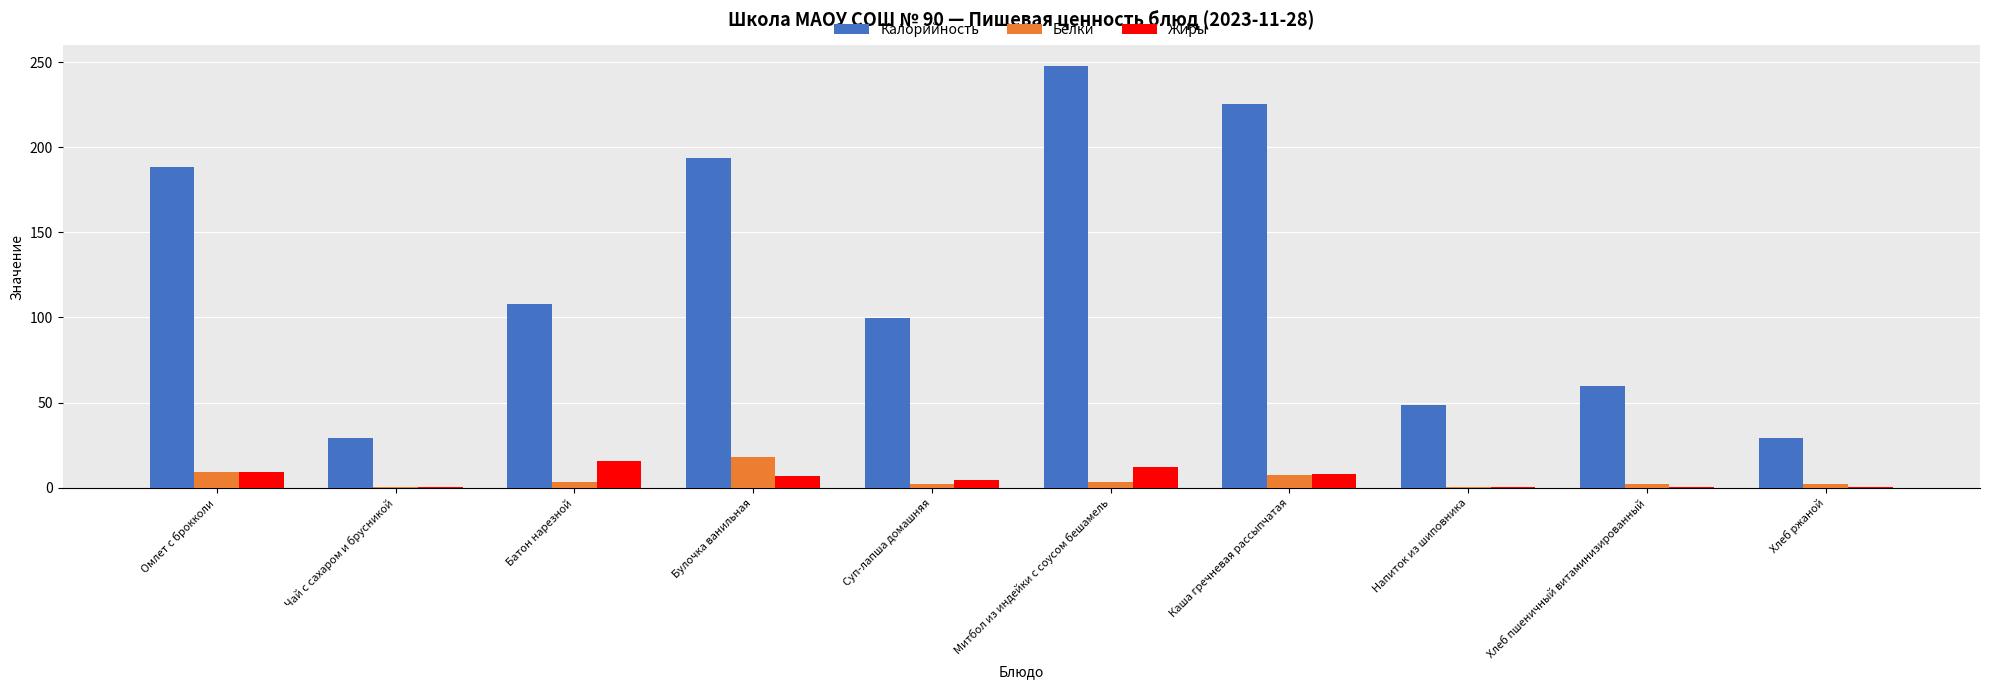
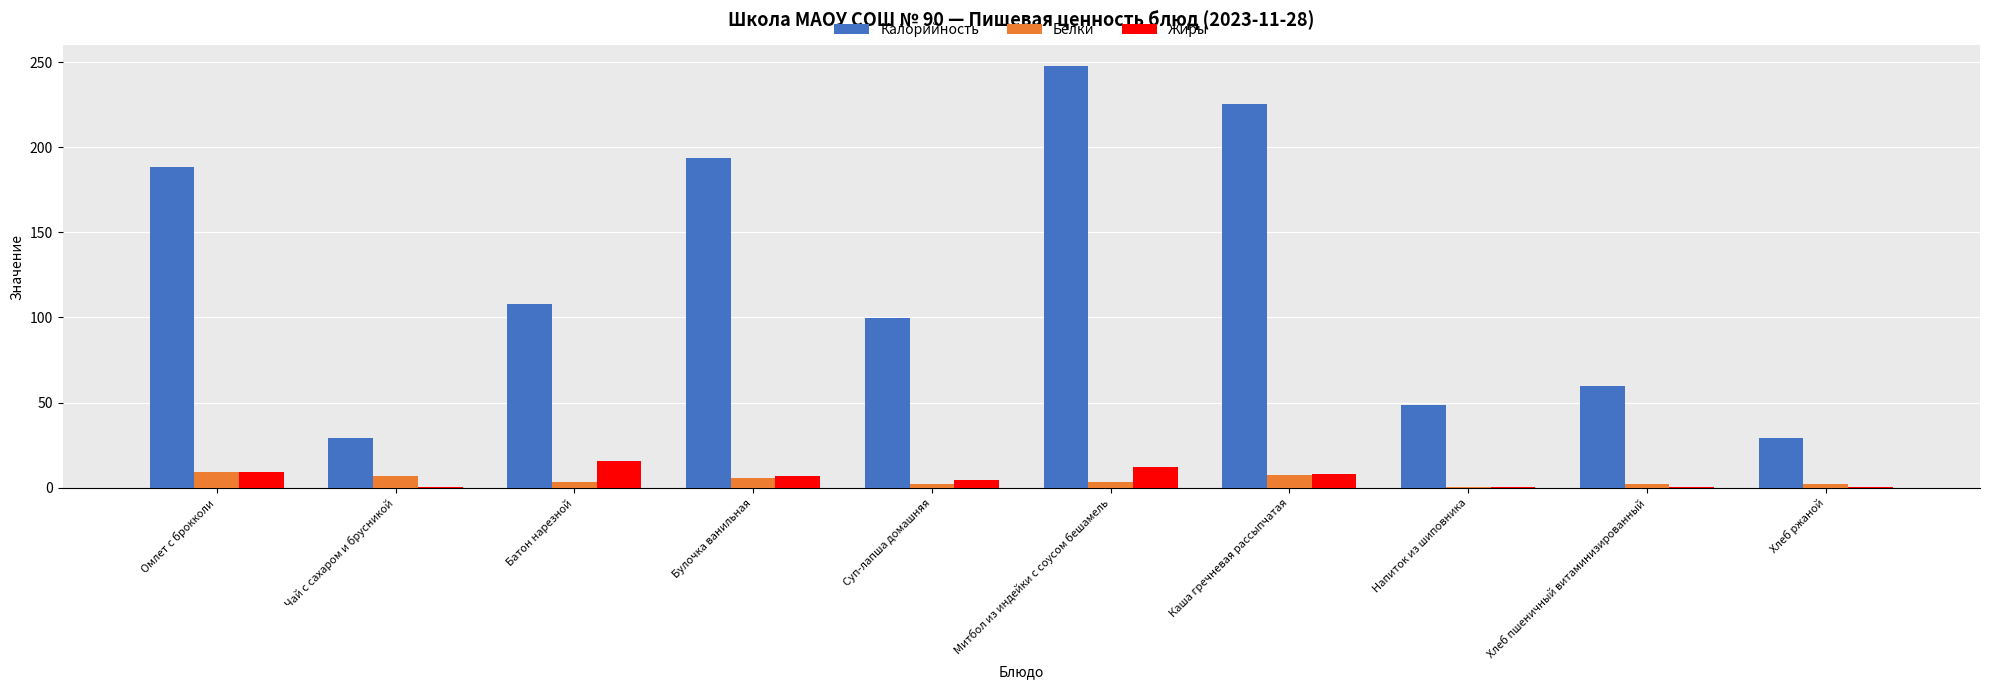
  {
    "Калорийность": {
      "Омлет с брокколи": 188,
      "Чай с сахаром и брусникой": 29,
      "Батон нарезной": 108,
      "Булочка ванильная": 194,
      "Суп-лапша домашняя": 100,
      "Митбол из индейки с соусом бешамель": 248,
      "Каша гречневая рассыпчатая": 226,
      "Напиток из шиповника": 48,
      "Хлеб пшеничный витаминизированный": 60,
      "Хлеб ржаной": 29
    },
    "Белки": {
      "Омлет с брокколи": 9,
-     "Чай с сахаром и брусникой": 0,
+     "Чай с сахаром и брусникой": 7,
      "Батон нарезной": 3,
-     "Булочка ванильная": 18,
+     "Булочка ванильная": 5,
      "Суп-лапша домашняя": 2,
      "Митбол из индейки с соусом бешамель": 3,
      "Каша гречневая рассыпчатая": 8,
      "Хлеб пшеничный витаминизированный": 2,
      "Хлеб ржаной": 2
    },
    "Жиры": {
      "Омлет с брокколи": 9,
      "Батон нарезной": 15,
      "Булочка ванильная": 7,
      "Суп-лапша домашняя": 4,
      "Митбол из индейки с соусом бешамель": 12,
      "Каша гречневая рассыпчатая": 8
    }
  }
